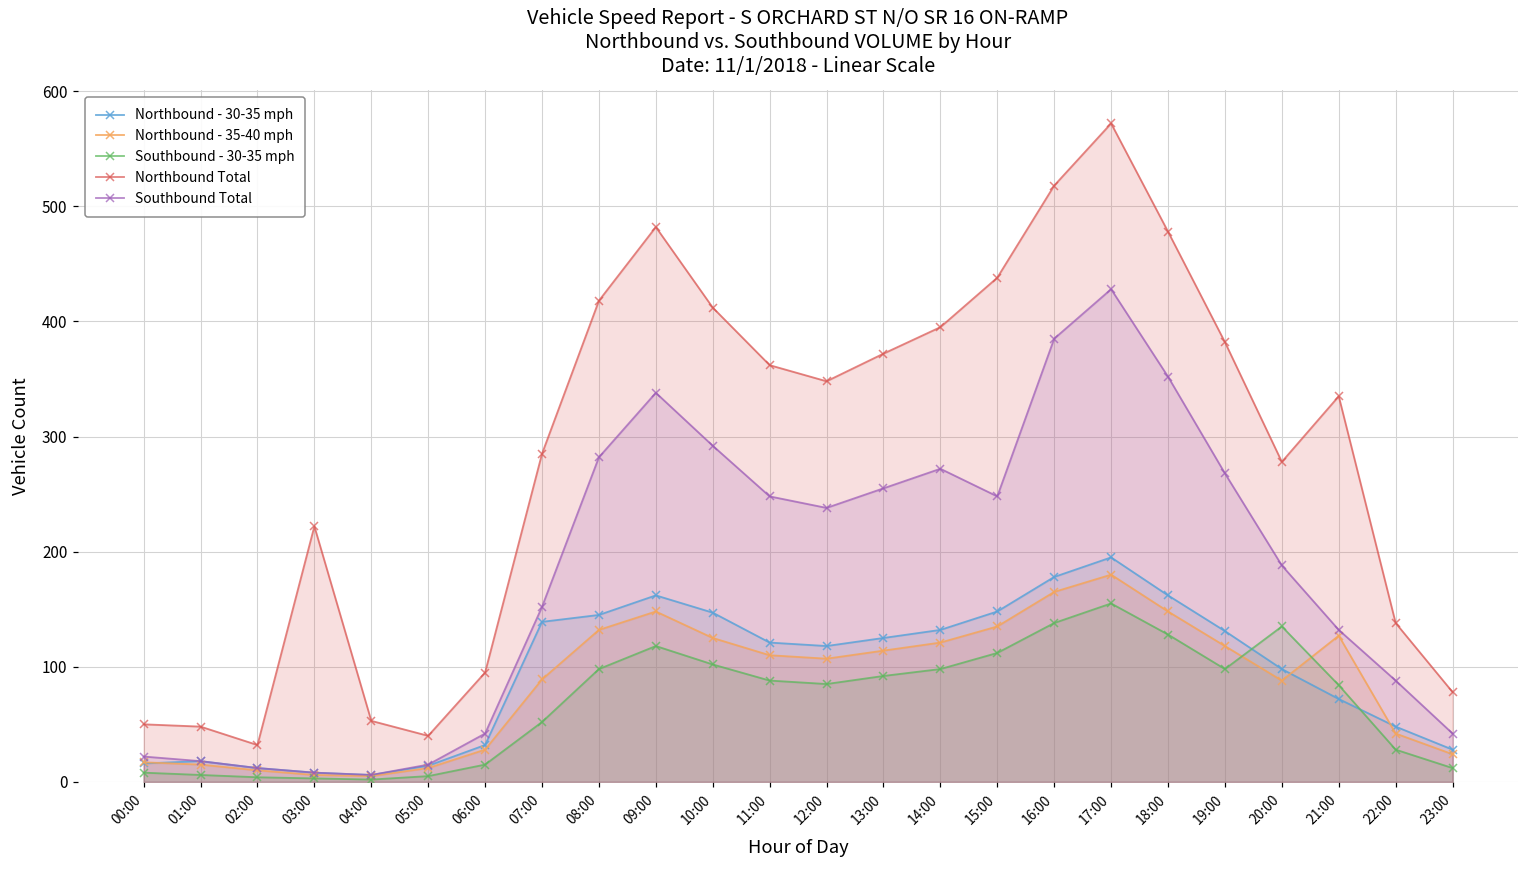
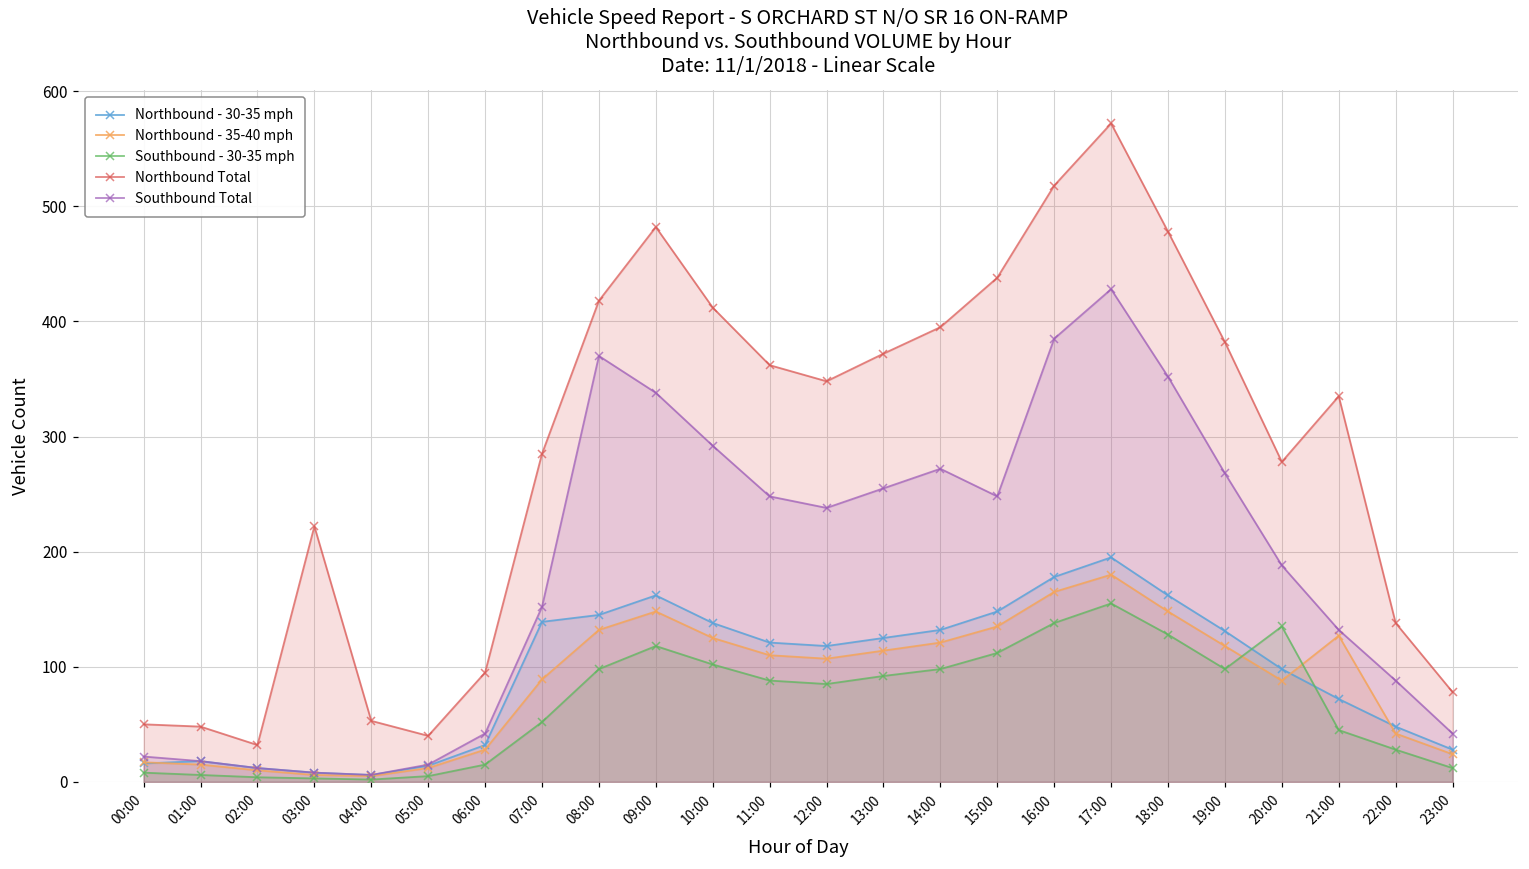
  {
    "Northbound - 30-35 mph": {
      "06:00": 32,
      "07:00": 139,
      "08:00": 145,
      "09:00": 162,
-     "10:00": 147,
+     "10:00": 138,
      "11:00": 121,
      "12:00": 118,
      "13:00": 125,
      "14:00": 132,
      "15:00": 148,
      "16:00": 178,
      "17:00": 195,
      "18:00": 162,
      "19:00": 131,
      "20:00": 98,
      "21:00": 72,
      "22:00": 48,
      "23:00": 28
    },
    "Northbound - 35-40 mph": {
      "01:00": 15,
      "06:00": 28,
      "07:00": 89,
      "08:00": 132,
      "09:00": 148,
      "10:00": 125,
      "11:00": 110,
      "12:00": 107,
      "13:00": 114,
      "14:00": 121,
      "15:00": 135,
      "16:00": 165,
      "17:00": 180,
      "18:00": 148,
      "19:00": 118,
      "20:00": 88,
      "21:00": 127,
      "22:00": 42,
      "23:00": 24
    },
    "Southbound - 30-35 mph": {
      "00:00": 8,
      "01:00": 6,
      "02:00": 4,
      "03:00": 3,
      "04:00": 2,
      "05:00": 5,
      "06:00": 15,
      "07:00": 52,
      "08:00": 98,
      "09:00": 118,
      "10:00": 102,
      "11:00": 88,
      "12:00": 85,
      "13:00": 92,
      "14:00": 98,
      "15:00": 112,
      "16:00": 138,
      "17:00": 155,
      "18:00": 128,
      "19:00": 98,
      "20:00": 135,
-     "21:00": 84,
+     "21:00": 45,
      "22:00": 28,
      "23:00": 12
    },
    "Northbound Total": {
      "00:00": 50,
      "01:00": 48,
      "02:00": 32,
      "03:00": 222,
      "04:00": 53,
      "05:00": 40,
      "06:00": 95,
      "07:00": 285,
      "08:00": 418,
      "09:00": 482,
      "10:00": 412,
      "11:00": 362,
      "12:00": 348,
      "13:00": 372,
      "14:00": 395,
      "15:00": 438,
      "16:00": 518,
      "17:00": 572,
      "18:00": 478,
      "19:00": 382,
      "20:00": 278,
      "21:00": 335,
      "22:00": 138,
      "23:00": 78
    },
    "Southbound Total": {
      "00:00": 22,
      "06:00": 42,
      "07:00": 152,
-     "08:00": 282,
+     "08:00": 370,
      "09:00": 338,
      "10:00": 292,
      "11:00": 248,
      "12:00": 238,
      "13:00": 255,
      "14:00": 272,
      "15:00": 248,
      "16:00": 385,
      "17:00": 428,
      "18:00": 352,
      "19:00": 268,
      "20:00": 188,
      "21:00": 132,
      "22:00": 88,
      "23:00": 42
    }
  }
